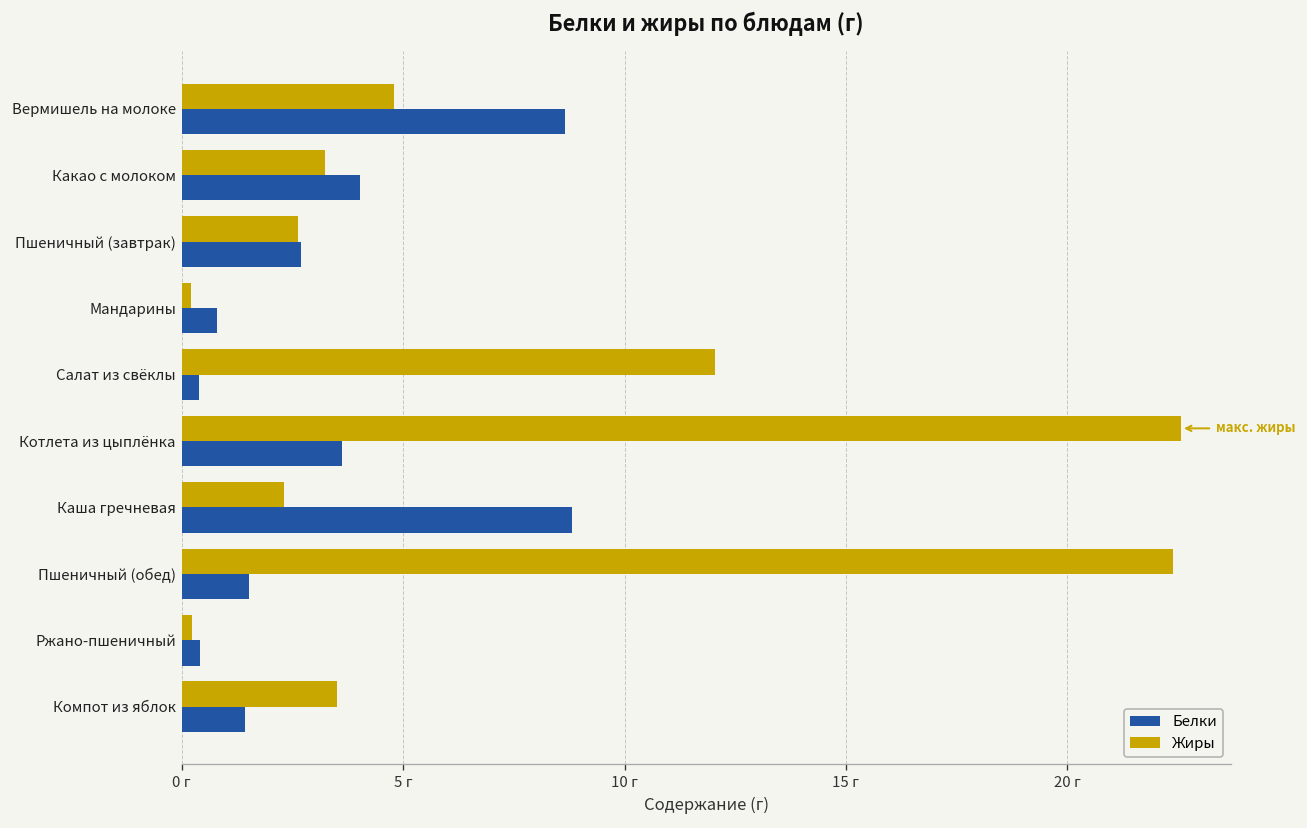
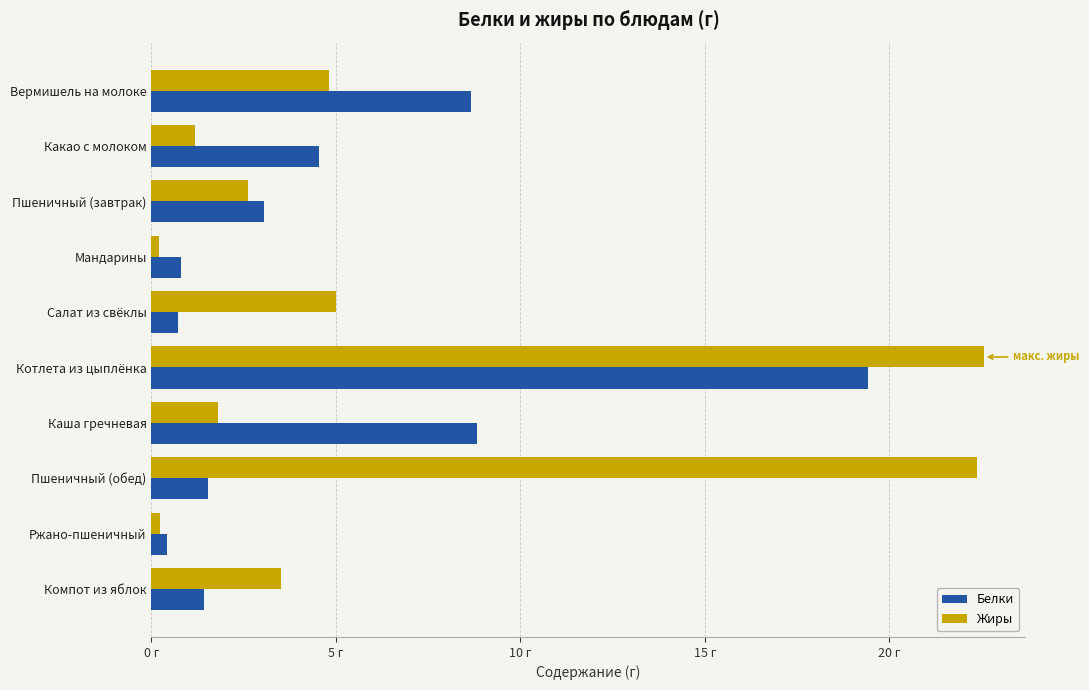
  {
    "Белки": {
      "Вермишель на молоке": "8.7 г",
-     "Какао с молоком": "4.0 г",
-     "Пшеничный (завтрак)": "2.7 г",
+     "Какао с молоком": "4.6 г",
+     "Пшеничный (завтрак)": "3.0 г",
      "Мандарины": "0.8 г",
-     "Салат из свёклы": "0.4 г",
-     "Котлета из цыплёнка": "3.6 г",
+     "Салат из свёклы": "0.7 г",
+     "Котлета из цыплёнка": "19.4 г",
      "Каша гречневая": "8.8 г",
      "Пшеничный (обед)": "1.5 г",
      "Ржано-пшеничный": "0.4 г",
      "Компот из яблок": "1.4 г"
    },
    "Жиры": {
      "Вермишель на молоке": "4.8 г",
-     "Какао с молоком": "3.2 г",
+     "Какао с молоком": "1.2 г",
      "Пшеничный (завтрак)": "2.6 г",
      "Мандарины": "0.2 г",
-     "Салат из свёклы": "12.0 г",
+     "Салат из свёклы": "5.0 г",
      "Котлета из цыплёнка": "22.6 г",
-     "Каша гречневая": "2.3 г",
+     "Каша гречневая": "1.8 г",
      "Пшеничный (обед)": "22.4 г",
      "Ржано-пшеничный": "0.2 г",
      "Компот из яблок": "3.5 г"
    }
  }
